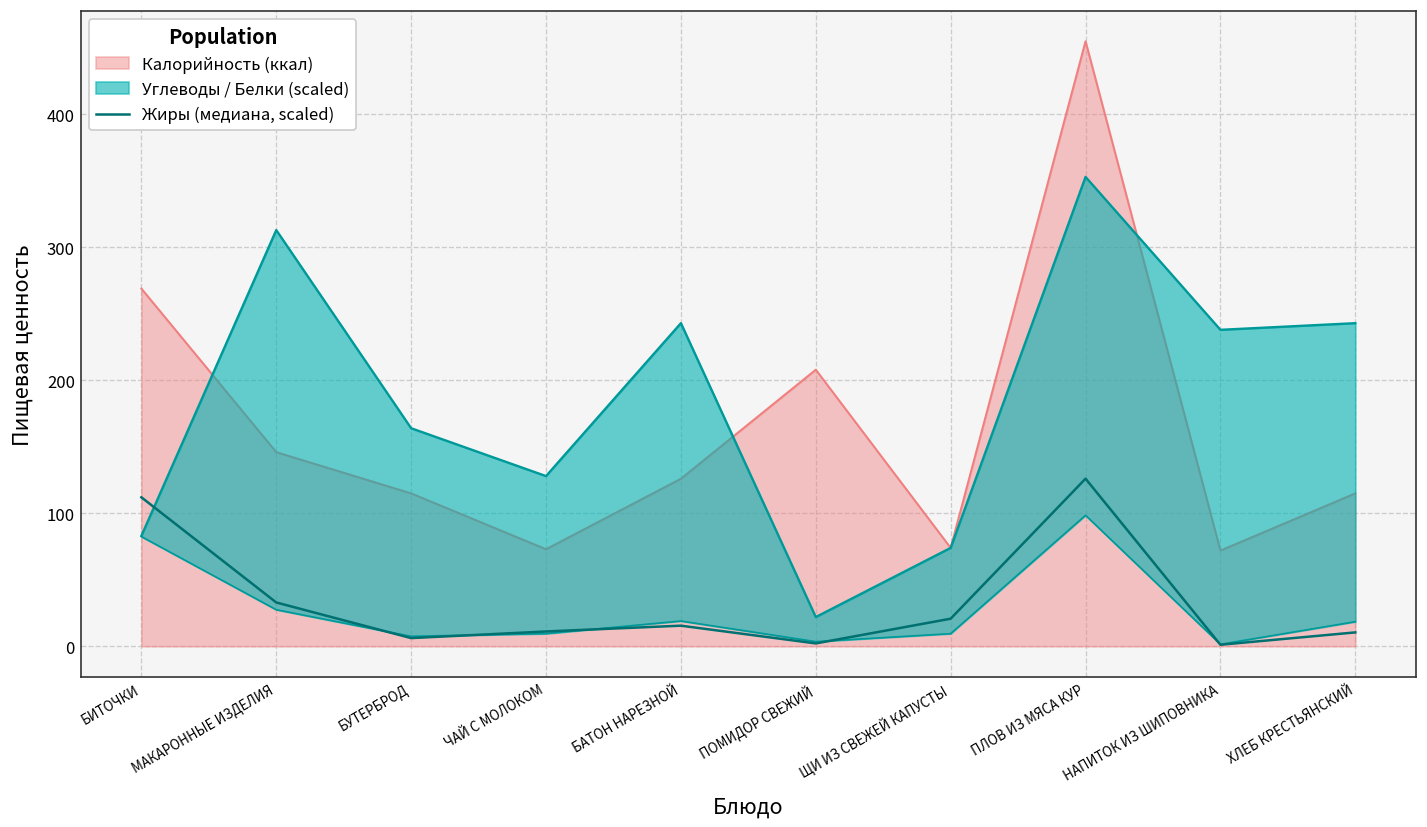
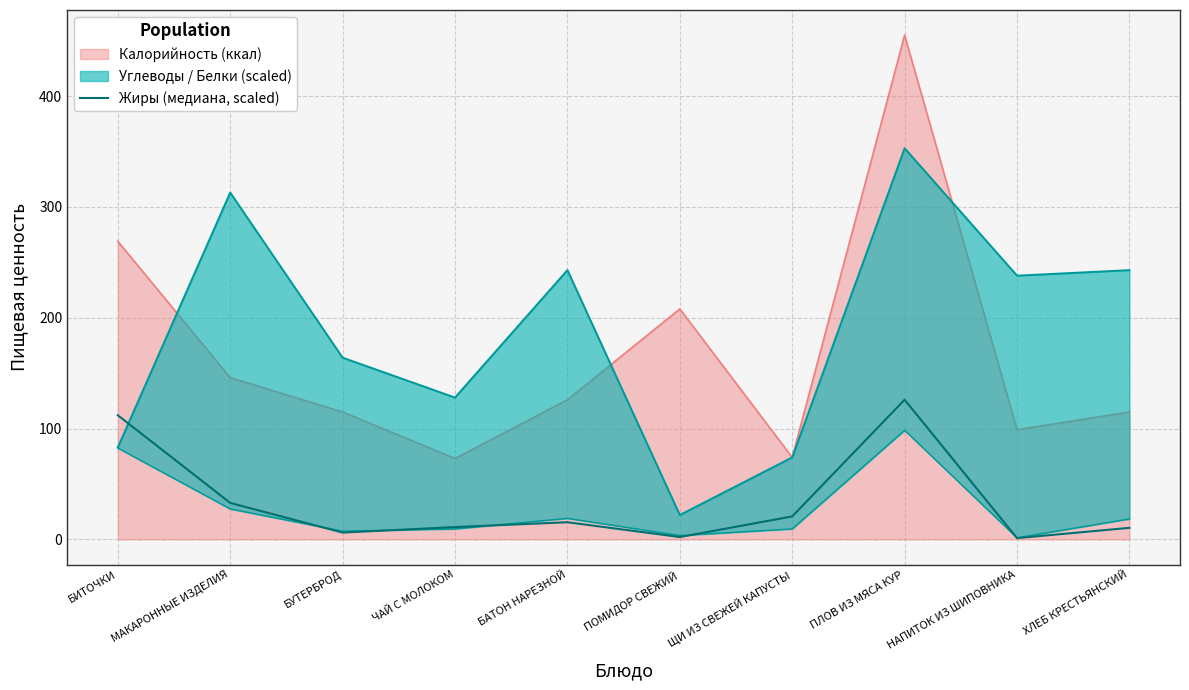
  {
    "Калорийность (ккал)": {
      "БИТОЧКИ": 269,
      "МАКАРОННЫЕ ИЗДЕЛИЯ": 146,
      "БУТЕРБРОД": 115,
      "ЧАЙ С МОЛОКОМ": 73,
      "БАТОН НАРЕЗНОЙ": 126,
      "ПОМИДОР СВЕЖИЙ": 208,
      "ПЛОВ ИЗ МЯСА КУР": 455,
-     "НАПИТОК ИЗ ШИПОВНИКА": 72,
+     "НАПИТОК ИЗ ШИПОВНИКА": 99,
      "ХЛЕБ КРЕСТЬЯНСКИЙ": 115
    }
  }
